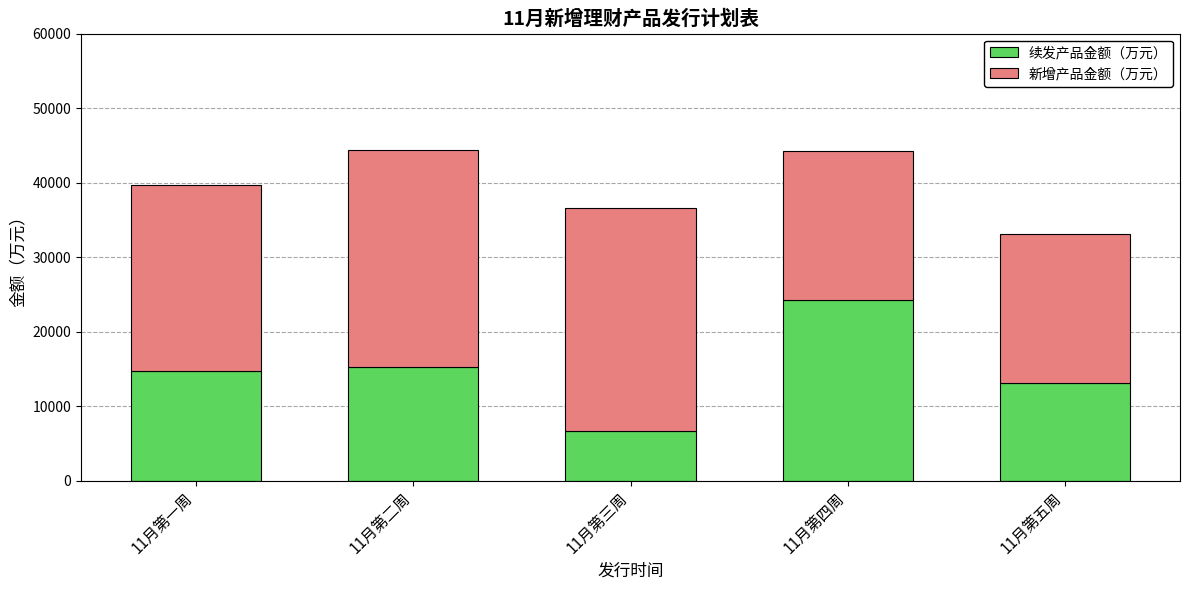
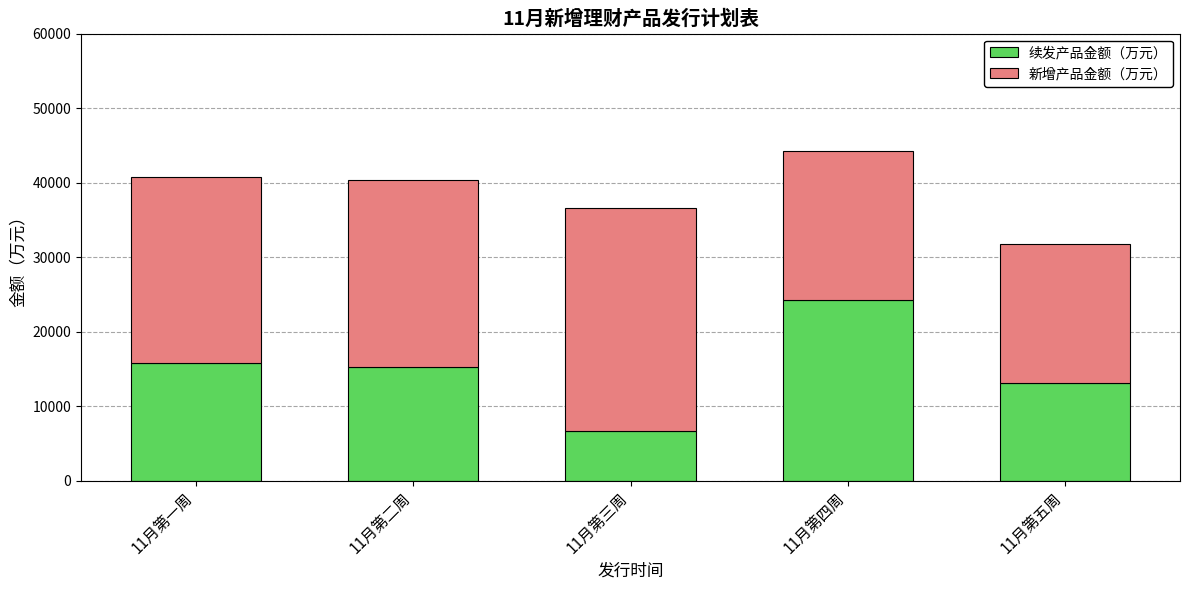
  {
    "续发产品金额（万元）": {
-     "11月第一周": 15000,
+     "11月第一周": 16000,
      "11月第二周": 15000,
      "11月第三周": 7000,
      "11月第四周": 24000,
      "11月第五周": 13000
    },
    "新增产品金额（万元）": {
      "11月第一周": 25000,
-     "11月第二周": 29000,
+     "11月第二周": 25000,
      "11月第三周": 30000,
      "11月第四周": 20000,
-     "11月第五周": 20000
+     "11月第五周": 19000
    }
  }
